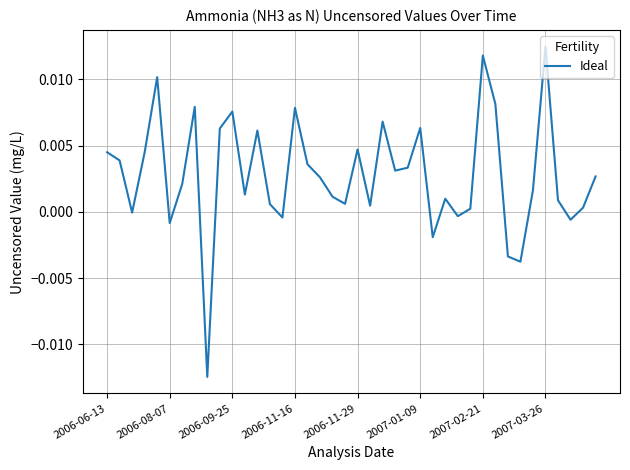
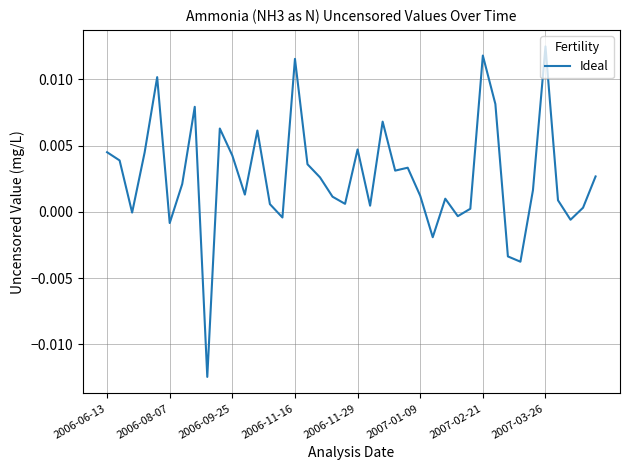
  {
    "2006-06-13": 0.0045,
    "2006-08-07": -0.0009,
-   "2006-09-25": 0.0076,
-   "2006-11-16": 0.0079,
+   "2006-09-25": 0.0043,
+   "2006-11-16": 0.0116,
    "2006-11-29": 0.0047,
-   "2007-01-09": 0.0063,
+   "2007-01-09": 0.0012,
    "2007-02-21": 0.0118
  }
